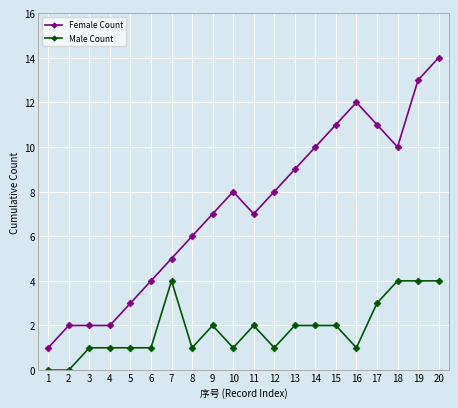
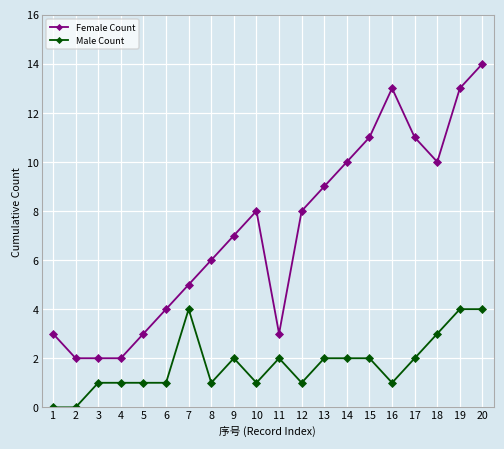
  {
    "Female Count": {
-     "1": 1,
+     "1": 3,
      "2": 2,
      "3": 2,
      "4": 2,
      "5": 3,
      "6": 4,
      "7": 5,
      "8": 6,
      "9": 7,
      "10": 8,
-     "11": 7,
+     "11": 3,
      "12": 8,
      "13": 9,
      "14": 10,
      "15": 11,
-     "16": 12,
+     "16": 13,
      "17": 11,
      "18": 10,
      "19": 13,
      "20": 14
    },
    "Male Count": {
      "1": 0,
      "2": 0,
      "3": 1,
      "4": 1,
      "5": 1,
      "6": 1,
      "7": 4,
      "8": 1,
      "9": 2,
      "10": 1,
      "11": 2,
      "12": 1,
      "13": 2,
      "14": 2,
      "15": 2,
      "16": 1,
-     "17": 3,
-     "18": 4,
+     "17": 2,
+     "18": 3,
      "19": 4,
      "20": 4
    }
  }
